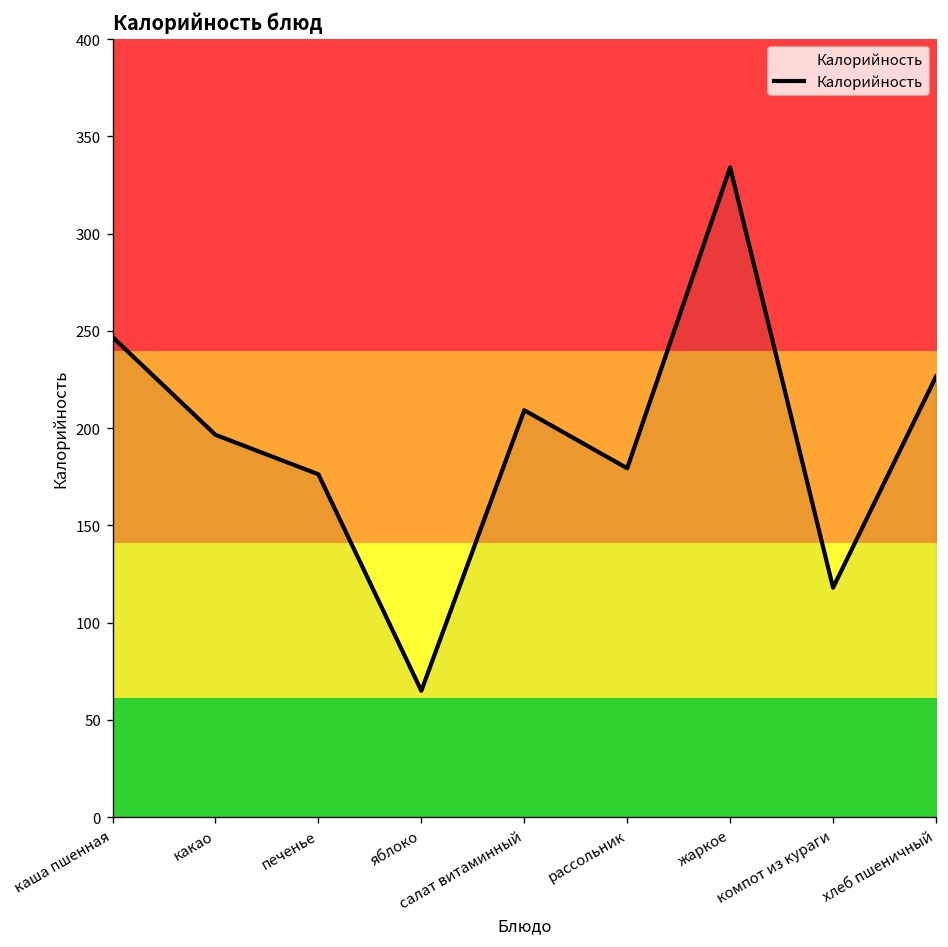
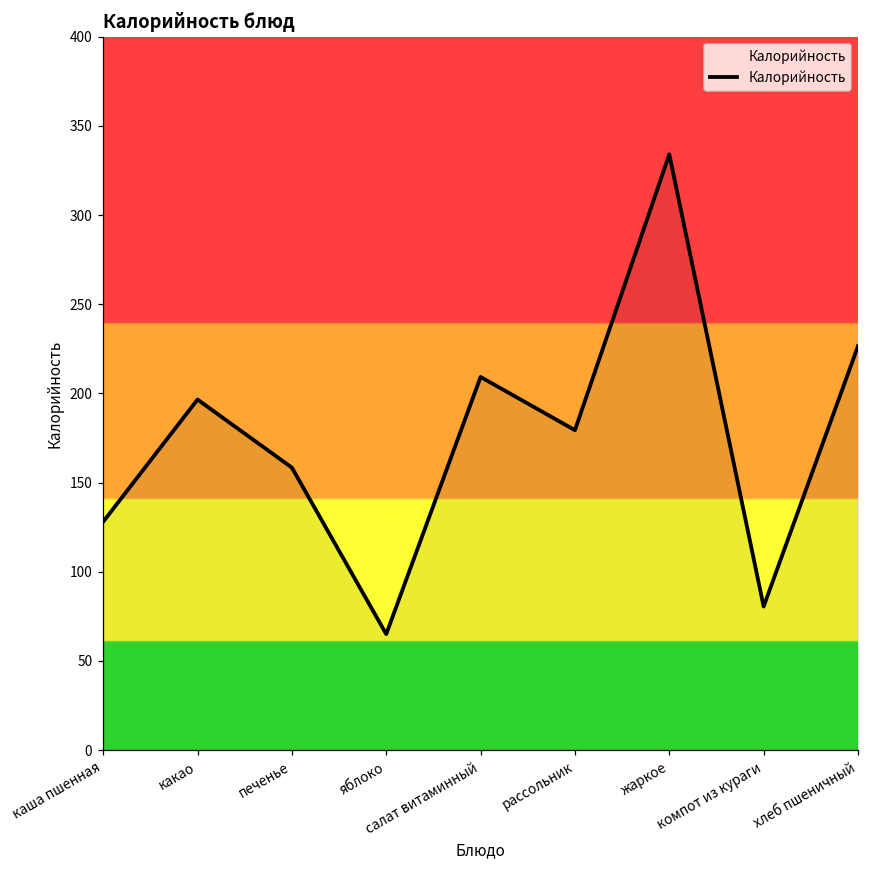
  {
-   "каша пшенная": 247,
+   "каша пшенная": 128,
    "какао": 197,
-   "печенье": 176,
+   "печенье": 158,
    "яблоко": 65,
    "салат витаминный": 209,
    "рассольник": 179,
    "жаркое": 334,
-   "компот из кураги": 118,
+   "компот из кураги": 81,
    "хлеб пшеничный": 227
  }
